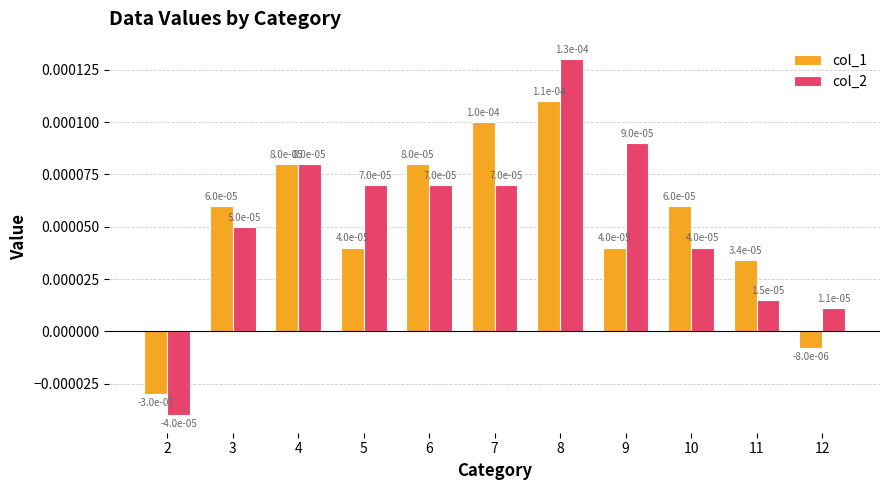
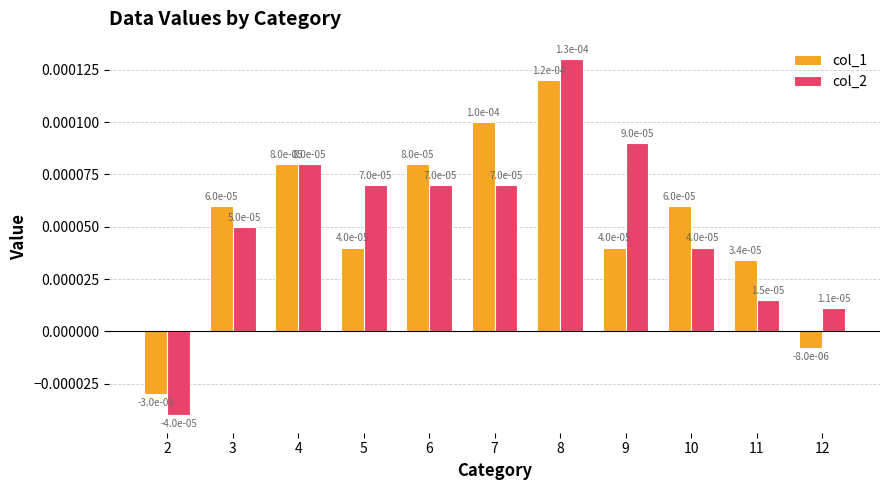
  {
    "col_1": {
      "2": "-3.0e-05",
      "3": "6.0e-05",
      "5": "4.0e-05",
      "6": "8.0e-05",
      "7": "1.0e-04",
-     "8": "1.1e-04",
+     "8": "1.2e-04",
      "9": "4.0e-05",
      "10": "6.0e-05",
      "11": "3.4e-05",
      "12": "-8.0e-06"
    },
    "col_2": {
      "2": "-4.0e-05",
      "3": "5.0e-05",
      "5": "7.0e-05",
      "6": "7.0e-05",
      "7": "7.0e-05",
      "8": "1.3e-04",
      "9": "9.0e-05",
      "10": "4.0e-05",
      "11": "1.5e-05",
      "12": "1.1e-05"
    }
  }
